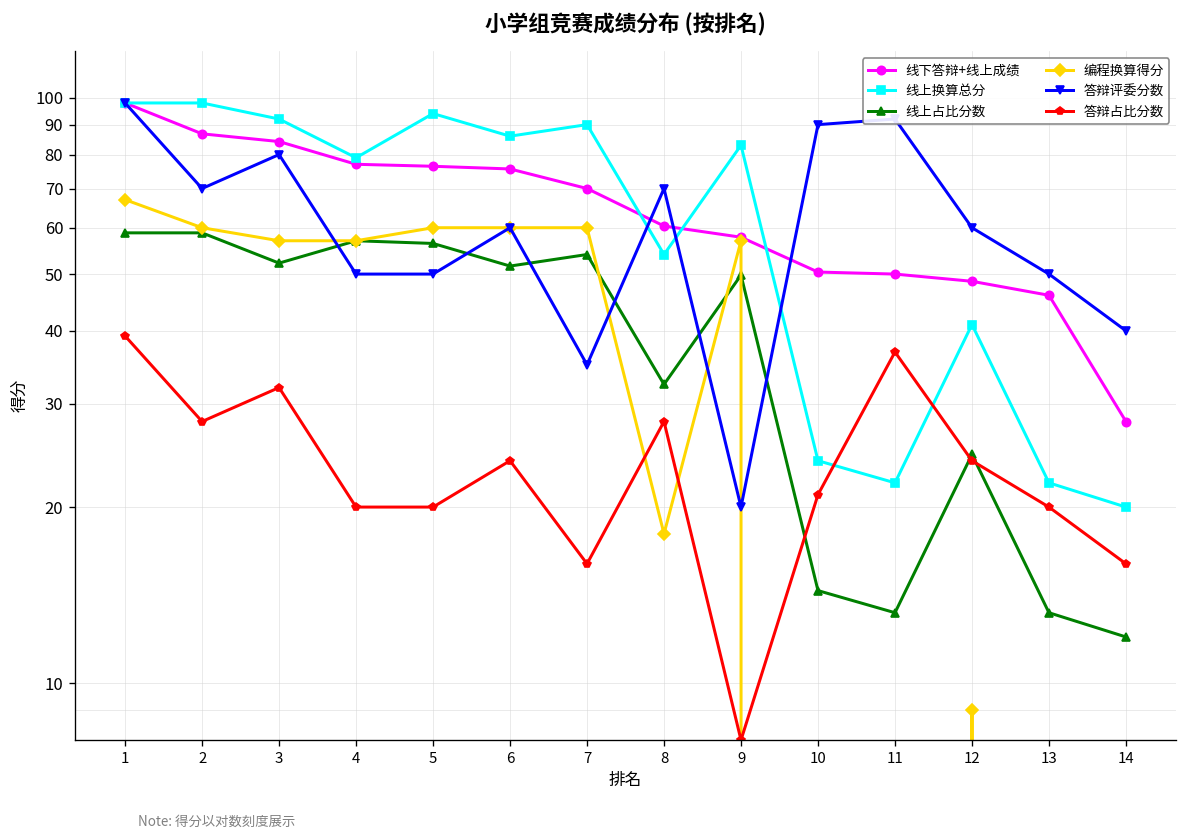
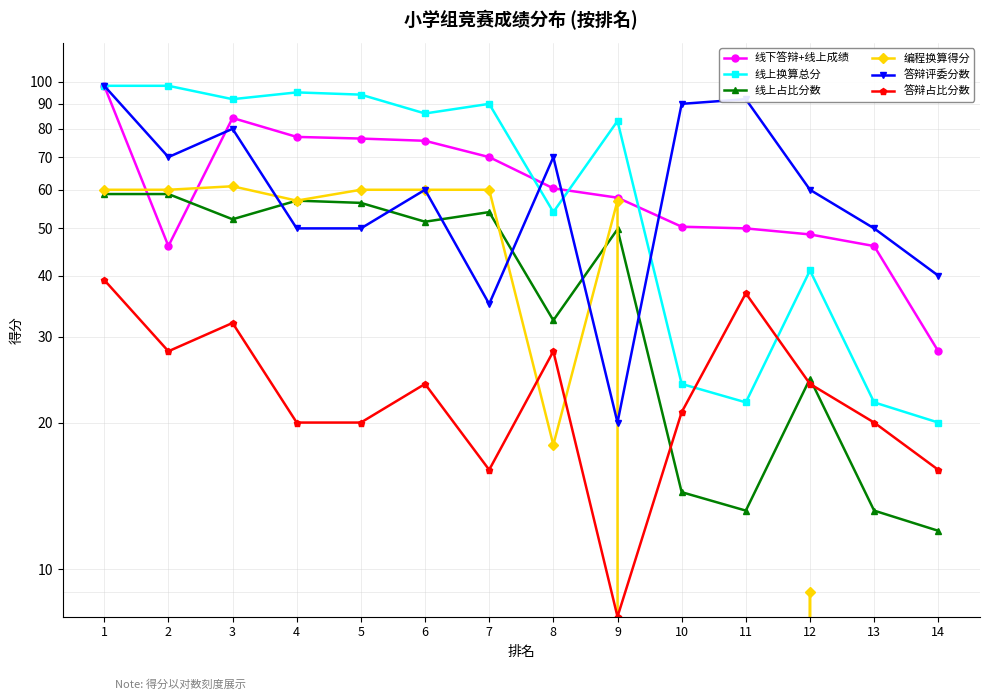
  {
    "线下答辩+线上成绩": {
-     "2": 87,
+     "2": 46,
      "3": 84,
      "4": 77,
      "5": 76,
      "6": 76,
      "7": 70,
      "8": 60,
      "9": 58,
      "10": 50,
      "11": 50,
      "12": 49,
      "13": 46,
      "14": 28
    },
    "线上换算总分": {
      "2": 98,
      "3": 92,
-     "4": 79,
+     "4": 95,
      "5": 94,
      "6": 86,
      "7": 90,
      "8": 54,
      "9": 83,
      "10": 24,
      "11": 22,
      "12": 41,
      "13": 22,
      "14": 20
    },
    "线上占比分数": {
      "1": 59,
      "2": 59,
      "3": 52,
      "5": 56,
      "6": 52,
      "7": 54,
      "8": 32,
      "9": 50,
      "10": 14.4,
      "11": 13.2,
      "12": 25,
      "13": 13.2,
      "14": 12
    },
    "编程换算得分": {
-     "1": 67,
+     "1": 60,
      "2": 60,
-     "3": 57,
+     "3": 61,
      "5": 60,
      "7": 60,
      "8": 18,
      "9": 57,
      "12": 9
    },
    "答辩评委分数": {
      "2": 70,
      "3": 80,
      "4": 50,
      "5": 50,
      "7": 35,
      "8": 70,
      "9": 20,
      "10": 90,
      "12": 60,
      "13": 50,
      "14": 40
    },
    "答辩占比分数": {
      "1": 39,
      "2": 28,
      "3": 32,
      "4": 20,
      "5": 20,
      "6": 24,
      "7": 16,
      "8": 28,
      "9": 8,
      "10": 21,
      "11": 37,
      "12": 24,
      "13": 20,
      "14": 16
    }
  }
